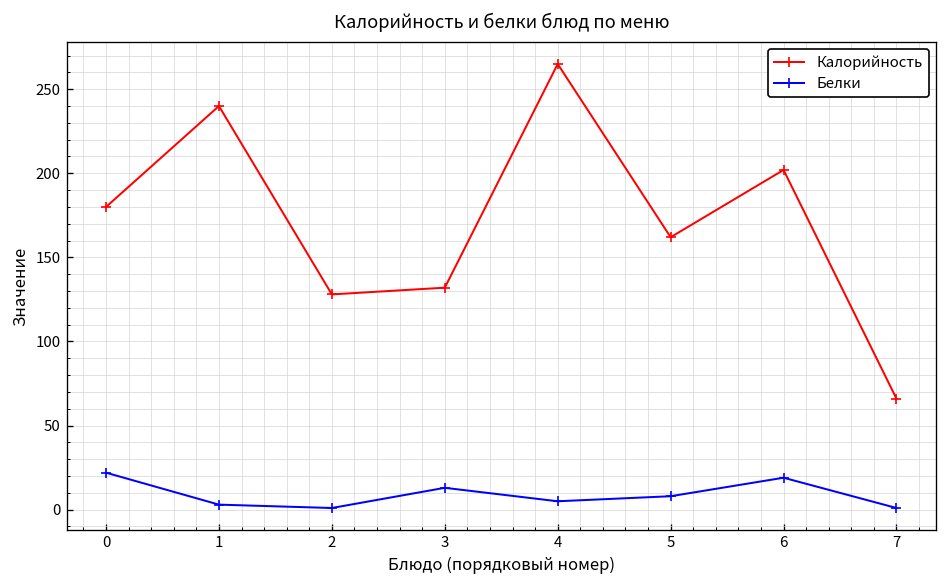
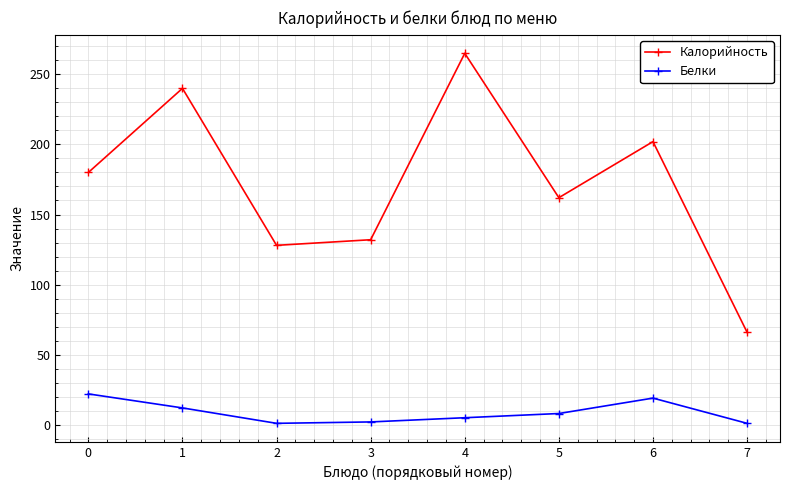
  {
    "Калорийность": {
      "0": 180,
      "1": 240,
      "2": 128,
      "3": 132,
      "4": 265,
      "5": 162,
      "6": 202,
      "7": 66
    },
    "Белки": {
      "0": 22,
-     "1": 3,
+     "1": 12,
      "2": 1,
-     "3": 13,
+     "3": 2,
      "4": 5,
      "5": 8,
      "6": 19,
      "7": 1
    }
  }
